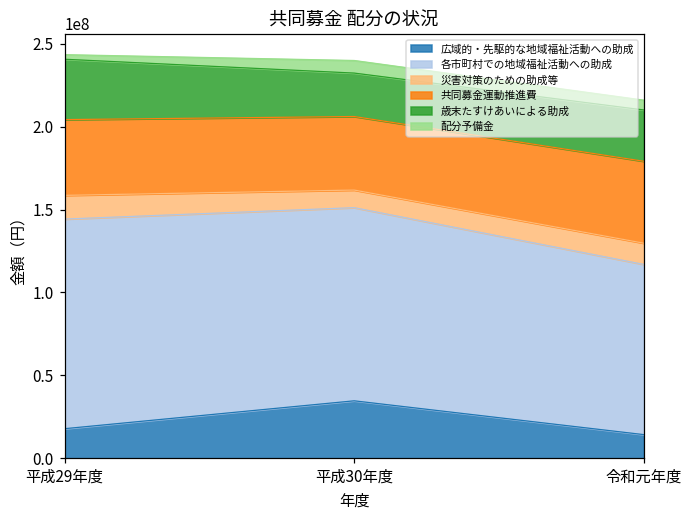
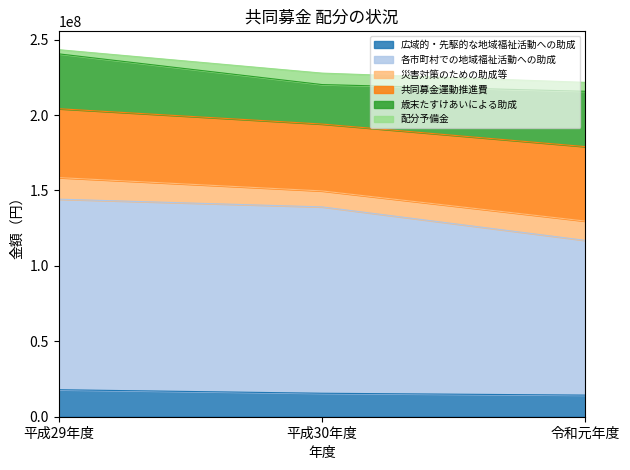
  {
    "広域的・先駆的な地域福祉活動への助成": {
      "平成29年度": 18000000,
-     "平成30年度": 35000000,
+     "平成30年度": 16000000,
      "令和元年度": 14000000
    },
    "各市町村での地域福祉活動への助成": {
      "平成29年度": 126000000,
-     "平成30年度": 116000000,
+     "平成30年度": 124000000,
      "令和元年度": 103000000
    },
    "災害対策のための助成等": {
      "平成29年度": 14000000,
      "平成30年度": 11000000,
      "令和元年度": 13000000
    },
    "共同募金運動推進費": {
      "平成29年度": 46000000,
      "平成30年度": 44000000,
      "令和元年度": 49000000
    },
    "歳末たすけあいによる助成": {
      "平成29年度": 36000000,
      "平成30年度": 26000000,
-     "令和元年度": 31000000
+     "令和元年度": 37000000
    },
    "配分予備金": {
      "平成29年度": 3000000,
      "平成30年度": 8000000,
      "令和元年度": 6000000
    }
  }
